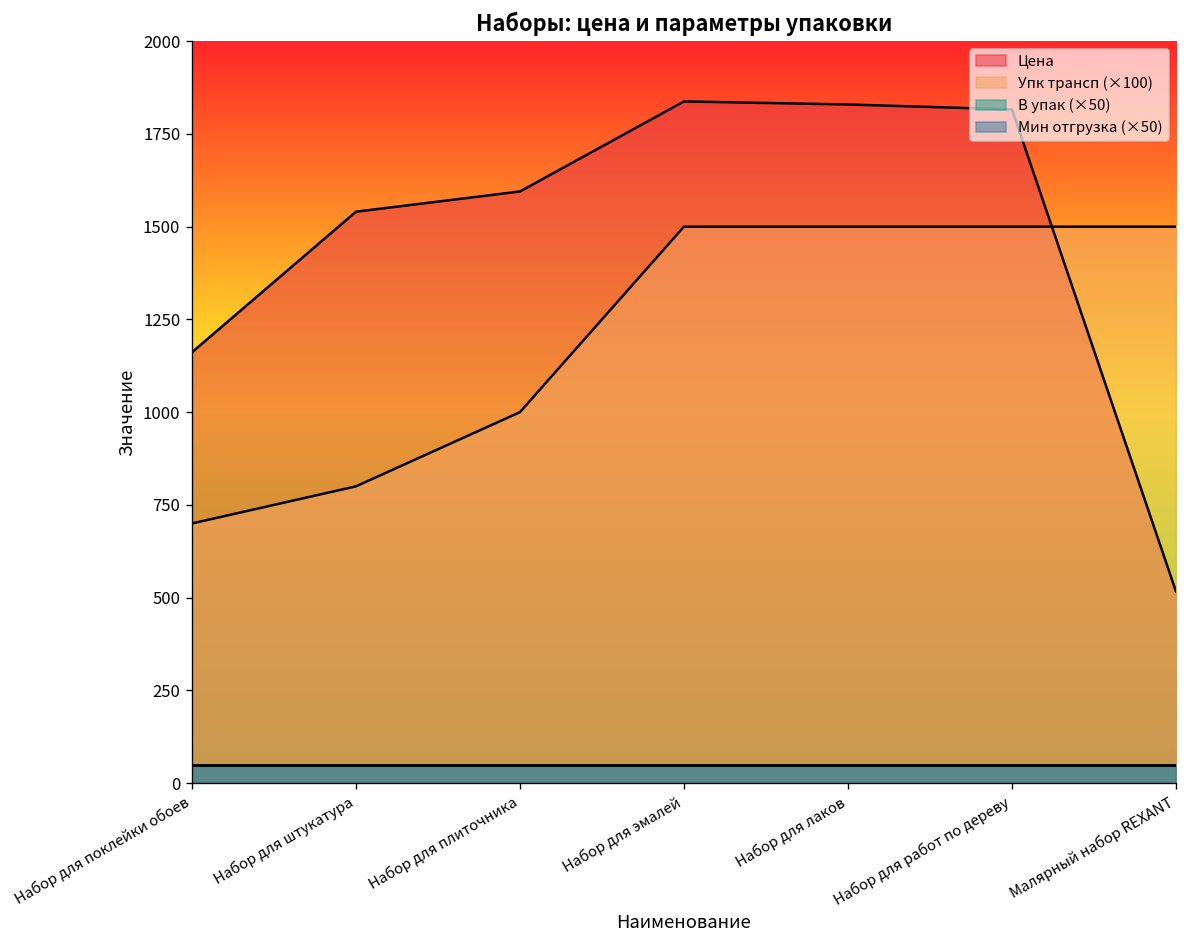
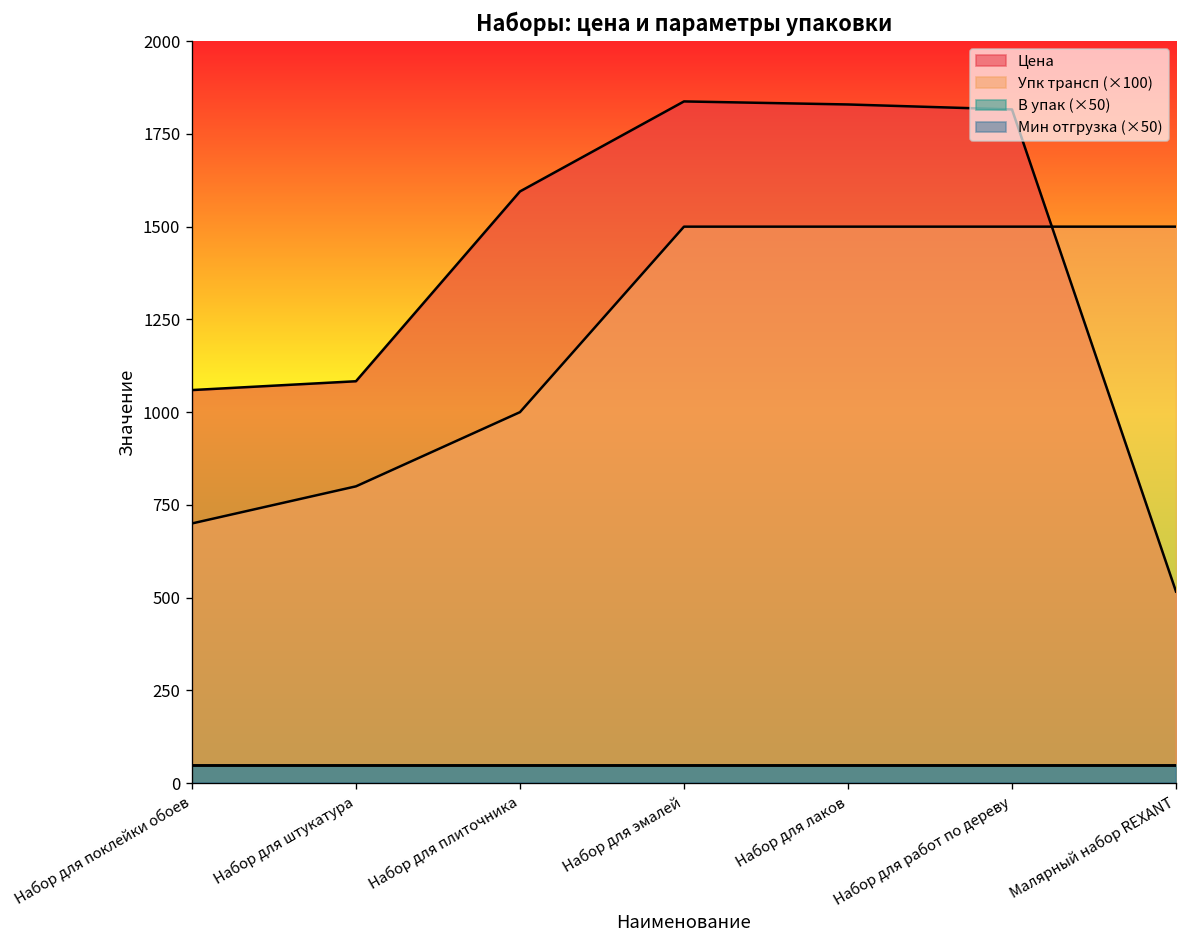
  {
    "Цена": {
-     "Набор для поклейки обоев": 1160,
-     "Набор для штукатура": 1540,
+     "Набор для поклейки обоев": 1060,
+     "Набор для штукатура": 1080,
      "Набор для плиточника": 1590,
      "Набор для эмалей": 1840,
      "Набор для лаков": 1830,
      "Малярный набор REXANT": 520
    },
    "Упк трансп (×100)": {
      "Набор для поклейки обоев": 700,
      "Набор для штукатура": 800,
      "Набор для плиточника": 1000,
      "Набор для эмалей": 1500,
      "Набор для лаков": 1500,
      "Набор для работ по дереву": 1500,
      "Малярный набор REXANT": 1500
    },
    "Мин отгрузка (×50)": {
      "Набор для поклейки обоев": 50,
      "Набор для штукатура": 50,
      "Набор для плиточника": 50,
      "Набор для эмалей": 50,
      "Набор для лаков": 50,
      "Набор для работ по дереву": 50,
      "Малярный набор REXANT": 50
    }
  }
